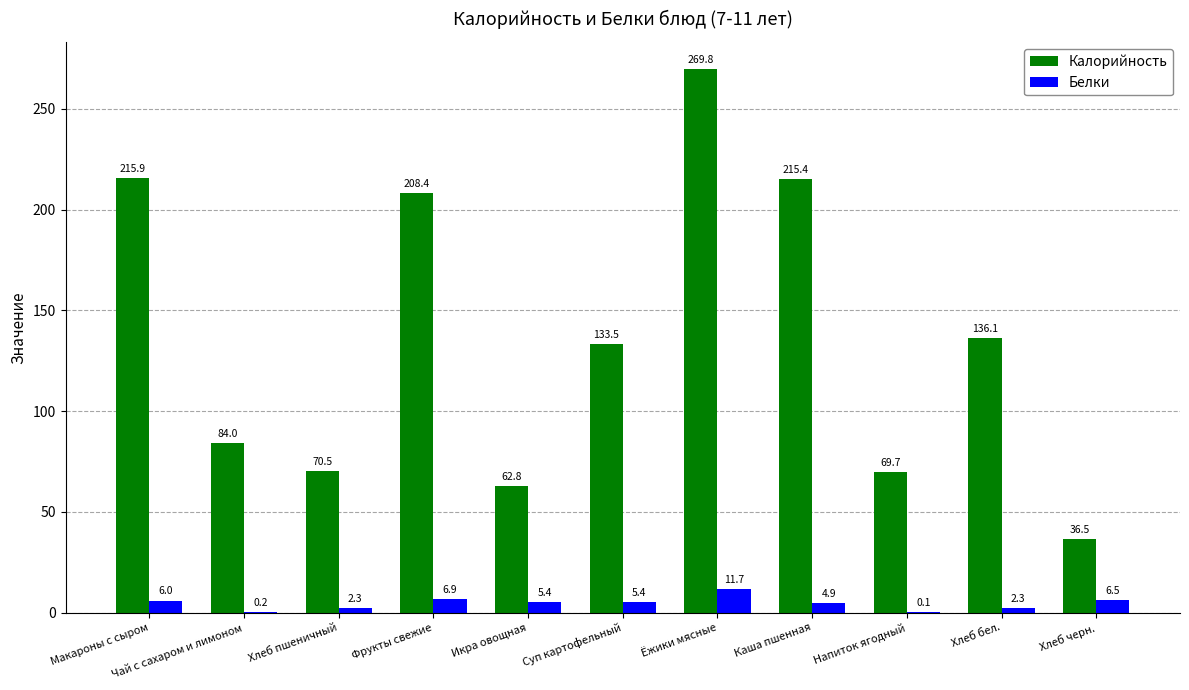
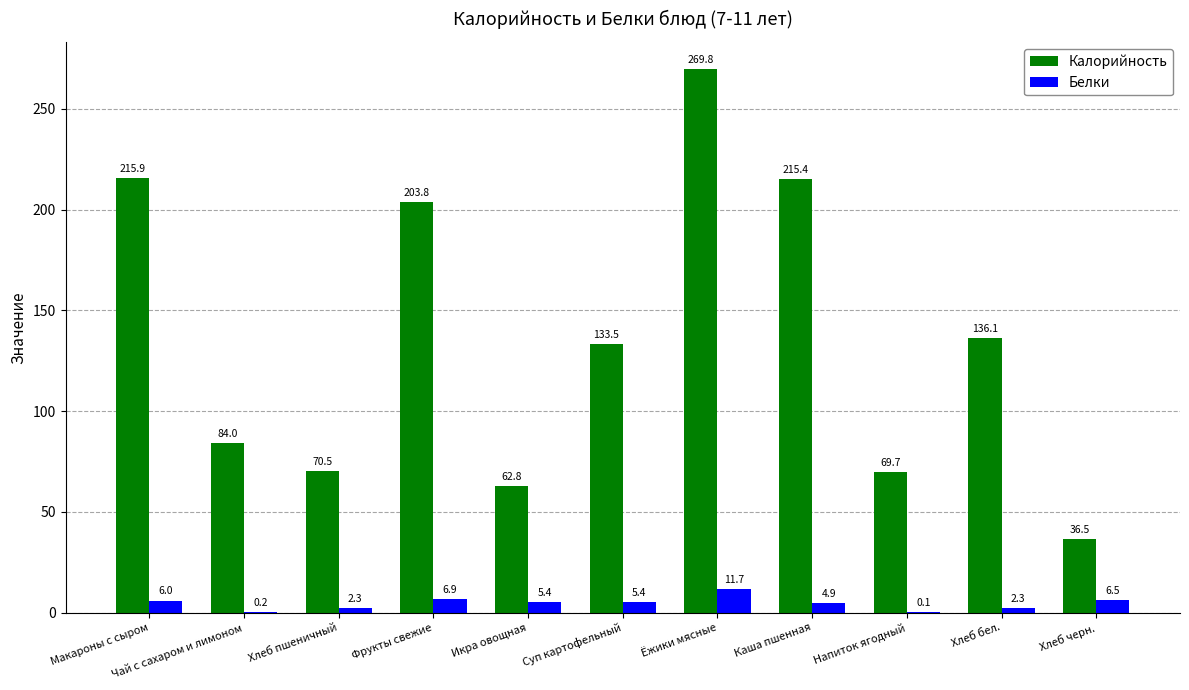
  {
    "Калорийность": {
      "Макароны с сыром": 215.9,
      "Чай с сахаром и лимоном": 84.0,
      "Хлеб пшеничный": 70.5,
-     "Фрукты свежие": 208.4,
+     "Фрукты свежие": 203.8,
      "Икра овощная": 62.8,
      "Суп картофельный": 133.5,
      "Ёжики мясные": 269.8,
      "Каша пшенная": 215.4,
      "Напиток ягодный": 69.7,
      "Хлеб бел.": 136.1,
      "Хлеб черн.": 36.5
    },
    "Белки": {
      "Макароны с сыром": 6.0,
      "Чай с сахаром и лимоном": 0.2,
      "Хлеб пшеничный": 2.3,
      "Фрукты свежие": 6.9,
      "Икра овощная": 5.4,
      "Суп картофельный": 5.4,
      "Ёжики мясные": 11.7,
      "Каша пшенная": 4.9,
      "Напиток ягодный": 0.1,
      "Хлеб бел.": 2.3,
      "Хлеб черн.": 6.5
    }
  }
